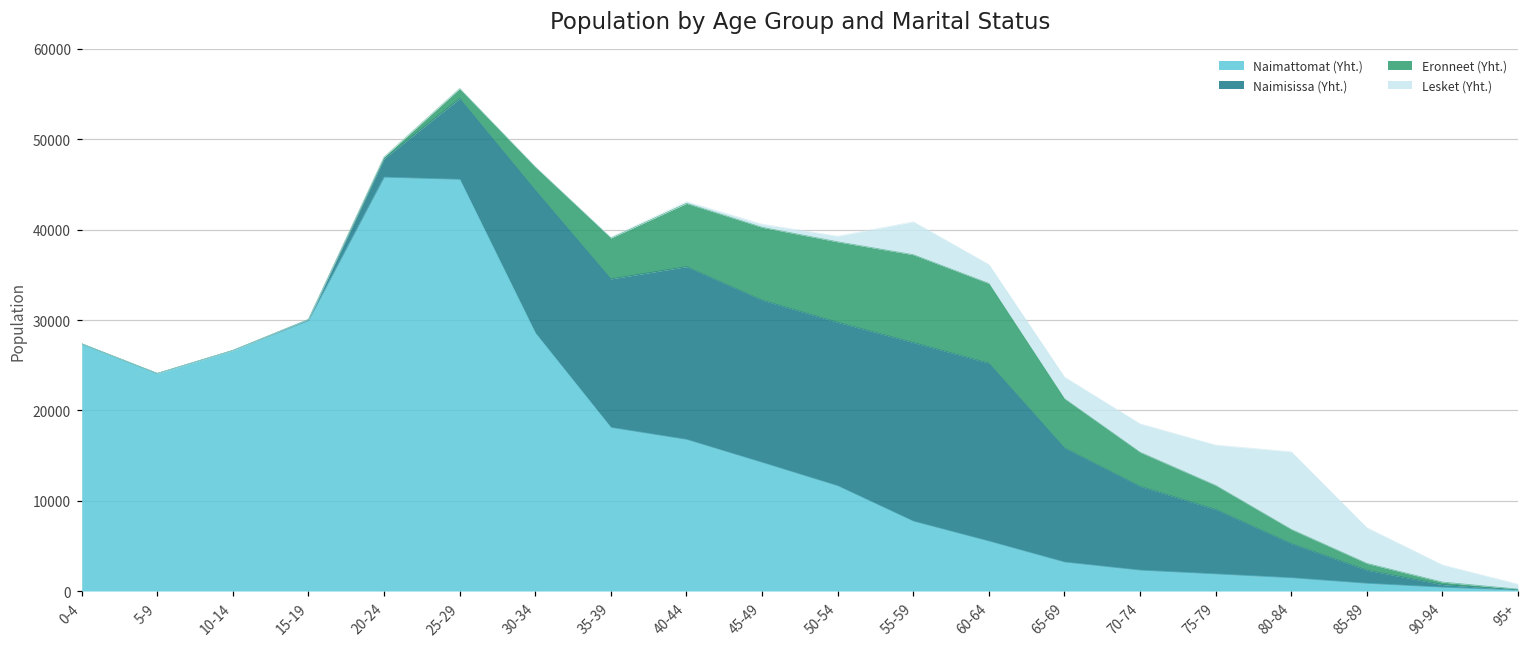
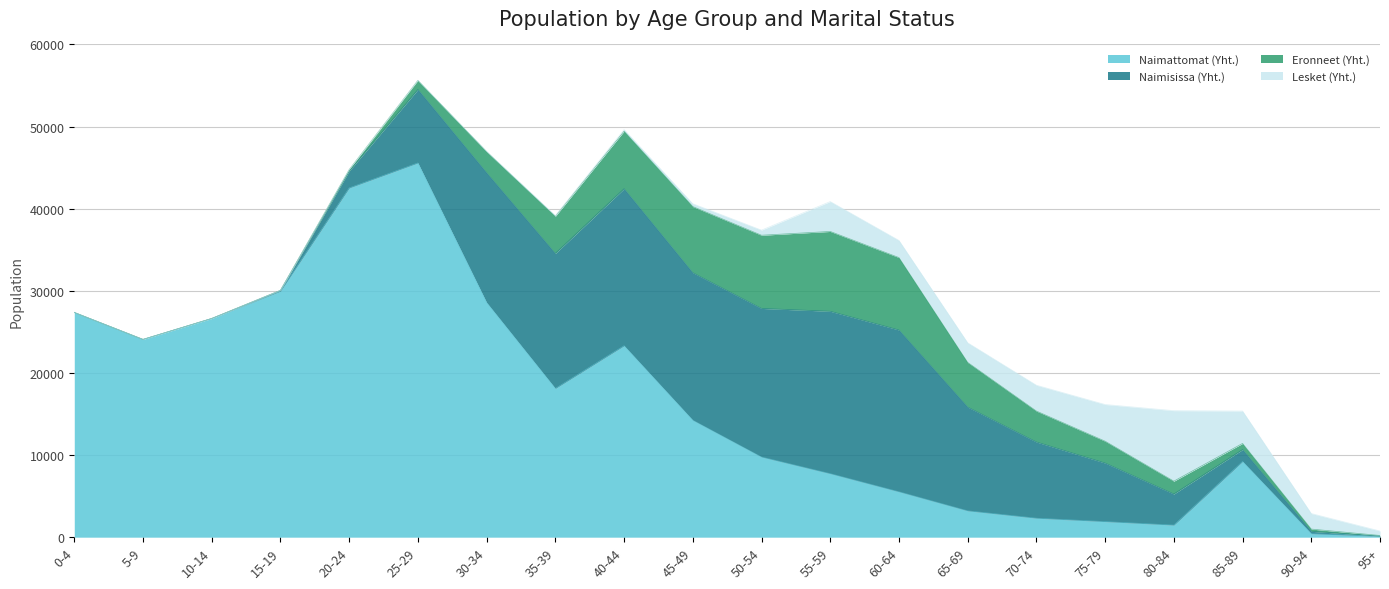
  {
    "Naimattomat (Yht.)": {
-     "20-24": 46000,
+     "20-24": 43000,
      "25-29": 46000,
      "30-34": 29000,
      "35-39": 18000,
-     "40-44": 17000,
+     "40-44": 23000,
      "45-49": 14000,
-     "50-54": 12000,
+     "50-54": 10000,
      "55-59": 8000,
      "60-64": 6000,
      "65-69": 3000,
      "70-74": 2000,
      "75-79": 2000,
      "80-84": 1000,
-     "85-89": 1000
+     "85-89": 9000
    },
    "Lesket (Yht.)": {
      "45-49": 0,
      "50-54": 1000,
      "55-59": 4000,
      "60-64": 2000,
      "65-69": 2000,
      "70-74": 3000,
      "75-79": 4000,
      "80-84": 9000,
      "85-89": 4000,
      "90-94": 2000,
      "95+": 1000
    }
  }
